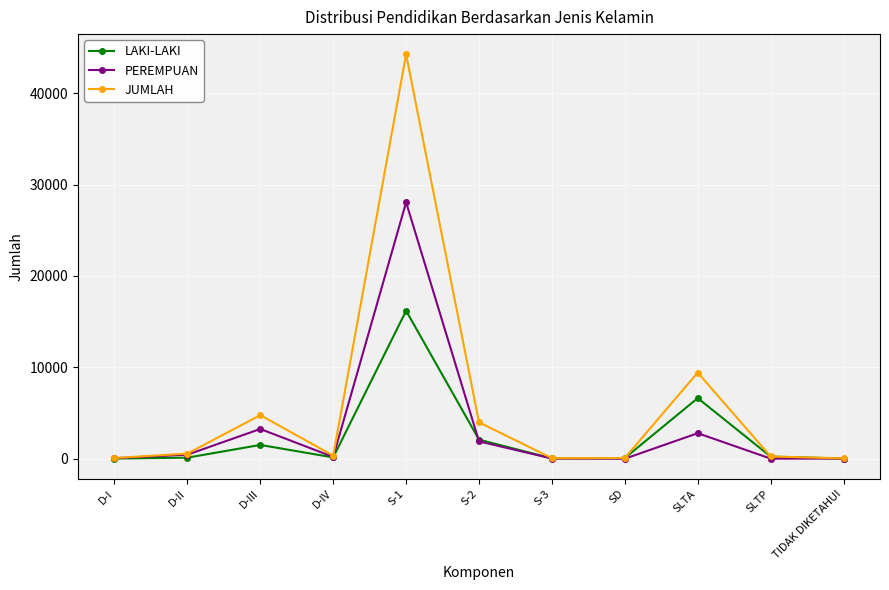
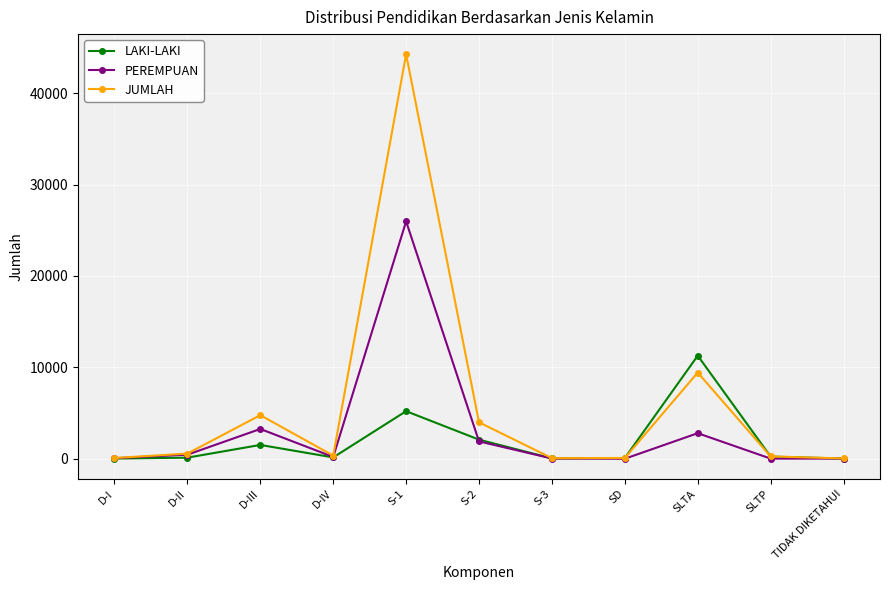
  {
    "LAKI-LAKI": {
      "D-II": 0,
      "D-III": 2000,
-     "S-1": 16000,
-     "SLTA": 7000
+     "S-1": 5000,
+     "SLTA": 11000
    },
    "PEREMPUAN": {
      "D-III": 3000,
-     "S-1": 28000,
+     "S-1": 26000,
      "SLTA": 3000
    },
    "JUMLAH": {
      "D-III": 5000,
      "S-1": 44000,
      "S-2": 4000,
      "SLTA": 9000
    }
  }
